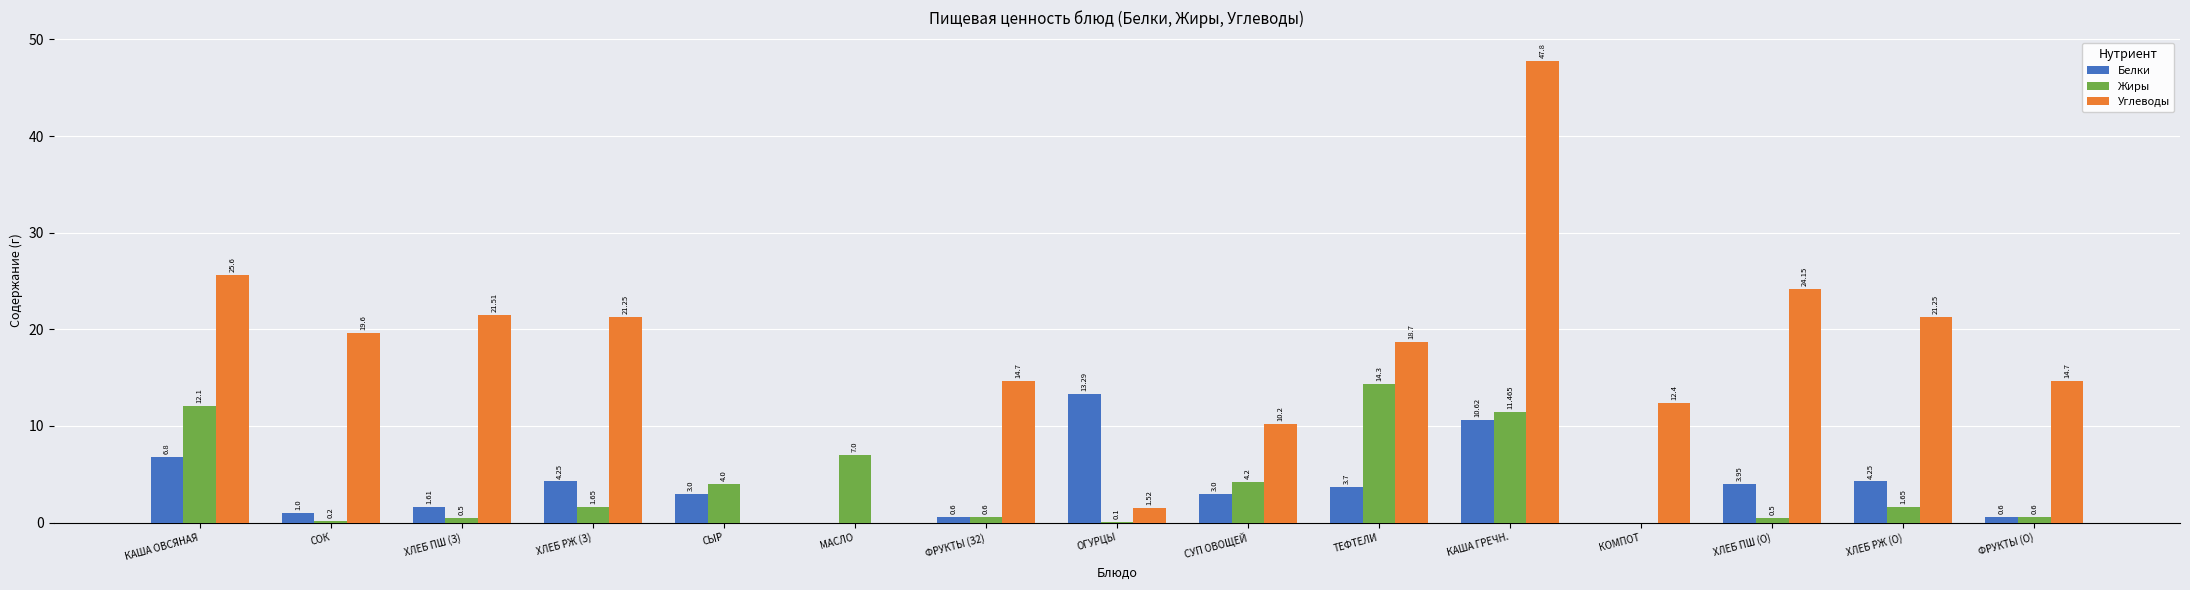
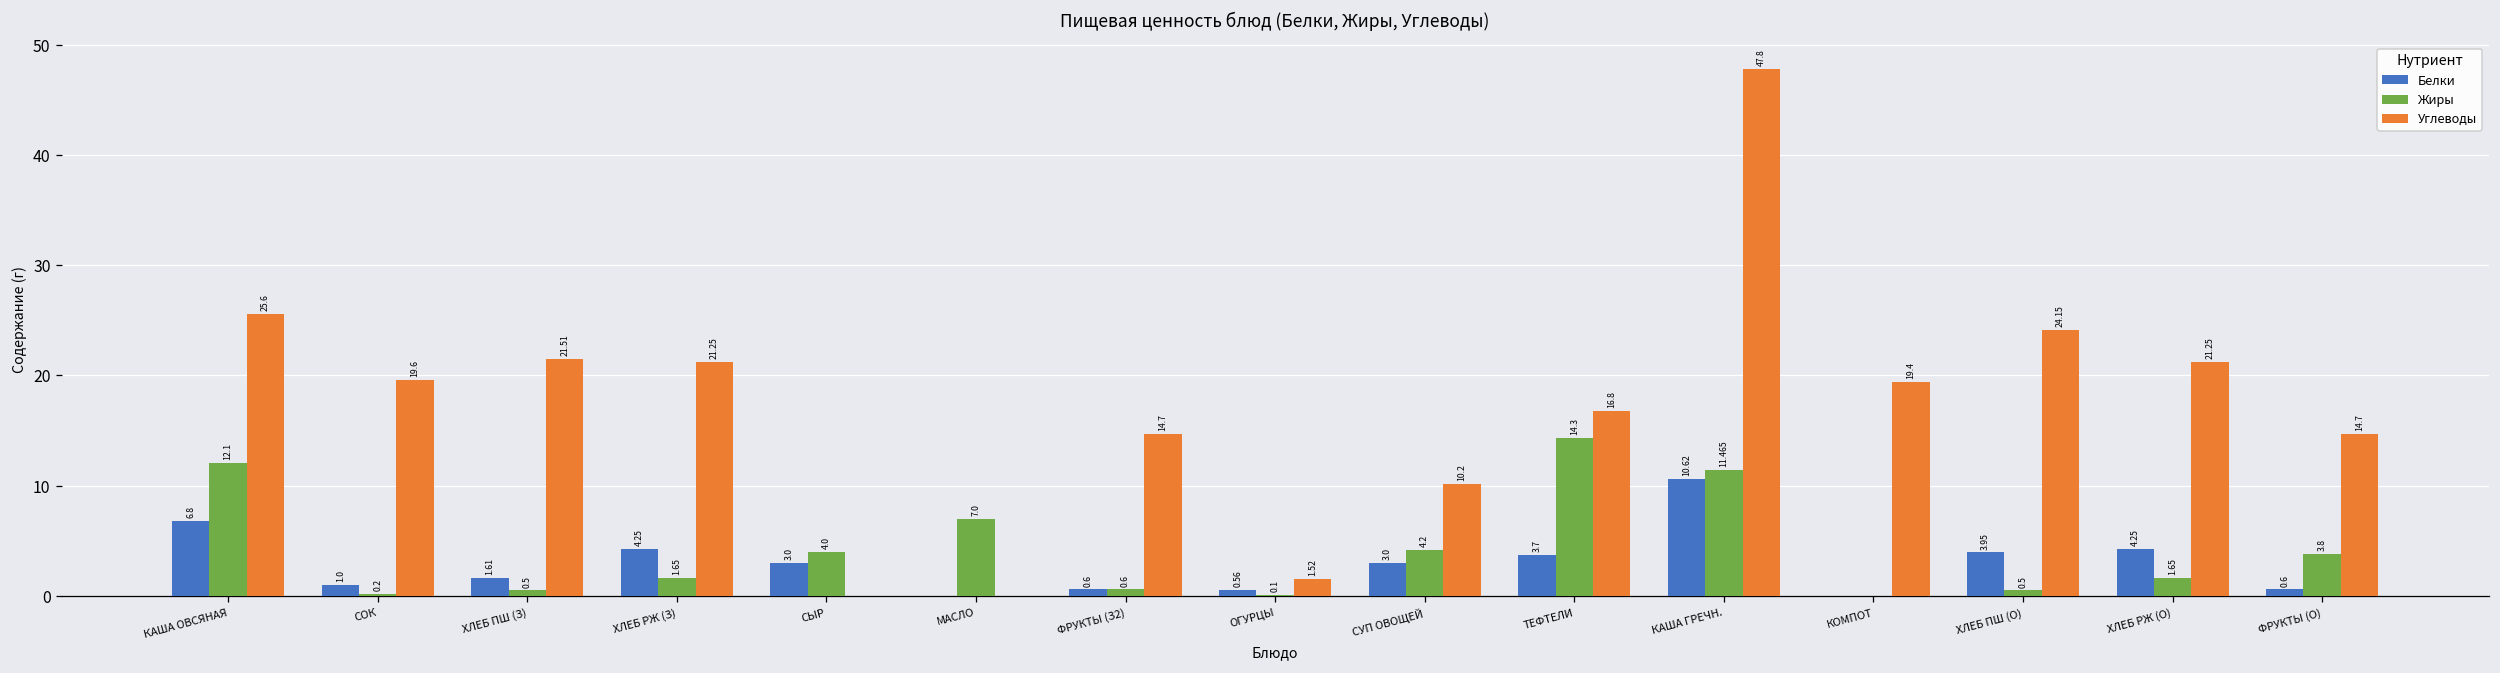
  {
    "Белки": {
      "КАША ОВСЯНАЯ": 6.8,
      "СОК": 1.0,
      "ХЛЕБ ПШ (З)": 1.61,
      "ХЛЕБ РЖ (З)": 4.25,
      "СЫР": 3.0,
      "ФРУКТЫ (З2)": 0.6,
-     "ОГУРЦЫ": 13.29,
+     "ОГУРЦЫ": 0.56,
      "СУП ОВОЩЕЙ": 3.0,
      "ТЕФТЕЛИ": 3.7,
      "КАША ГРЕЧН.": 10.62,
      "ХЛЕБ ПШ (О)": 3.95,
      "ХЛЕБ РЖ (О)": 4.25,
      "ФРУКТЫ (О)": 0.6
    },
    "Жиры": {
      "КАША ОВСЯНАЯ": 12.1,
      "СОК": 0.2,
      "ХЛЕБ ПШ (З)": 0.5,
      "ХЛЕБ РЖ (З)": 1.65,
      "СЫР": 4.0,
      "МАСЛО": 7.0,
      "ФРУКТЫ (З2)": 0.6,
      "ОГУРЦЫ": 0.1,
      "СУП ОВОЩЕЙ": 4.2,
      "ТЕФТЕЛИ": 14.3,
      "КАША ГРЕЧН.": 11.465,
      "ХЛЕБ ПШ (О)": 0.5,
      "ХЛЕБ РЖ (О)": 1.65,
-     "ФРУКТЫ (О)": 0.6
+     "ФРУКТЫ (О)": 3.8
    },
    "Углеводы": {
      "КАША ОВСЯНАЯ": 25.6,
      "СОК": 19.6,
      "ХЛЕБ ПШ (З)": 21.51,
      "ХЛЕБ РЖ (З)": 21.25,
      "ФРУКТЫ (З2)": 14.7,
      "ОГУРЦЫ": 1.52,
      "СУП ОВОЩЕЙ": 10.2,
-     "ТЕФТЕЛИ": 18.7,
+     "ТЕФТЕЛИ": 16.8,
      "КАША ГРЕЧН.": 47.8,
-     "КОМПОТ": 12.4,
+     "КОМПОТ": 19.4,
      "ХЛЕБ ПШ (О)": 24.15,
      "ХЛЕБ РЖ (О)": 21.25,
      "ФРУКТЫ (О)": 14.7
    }
  }
